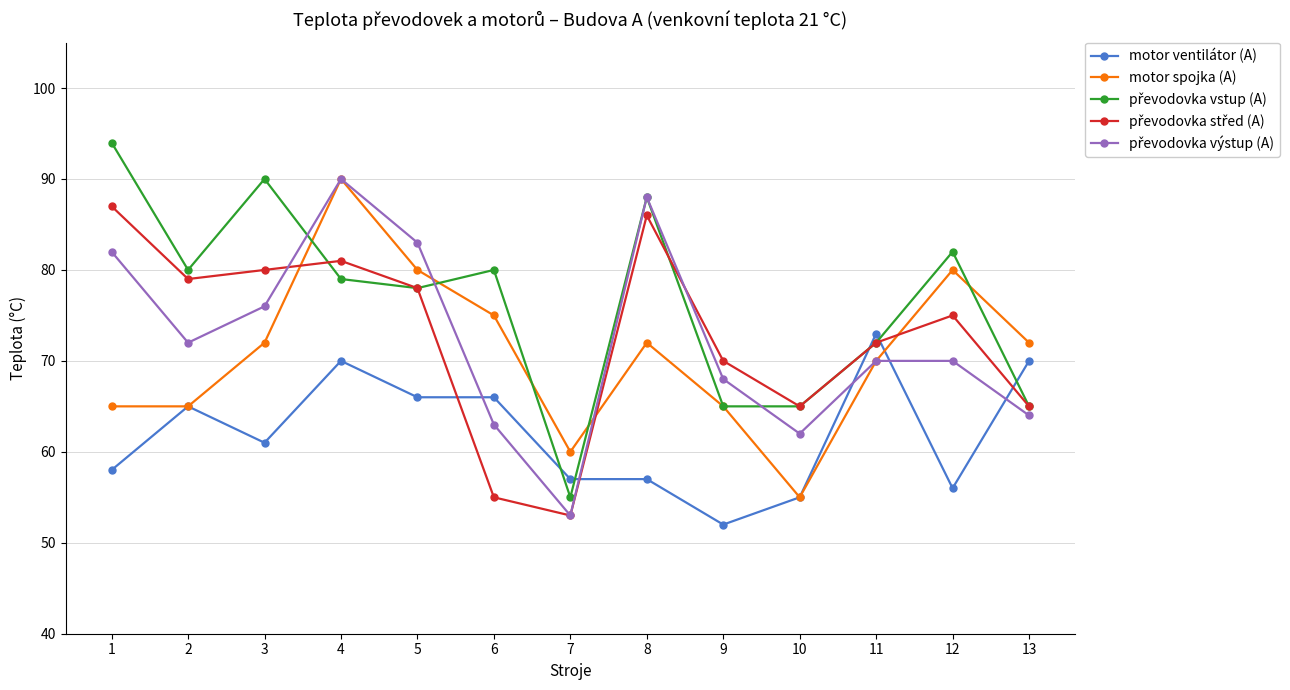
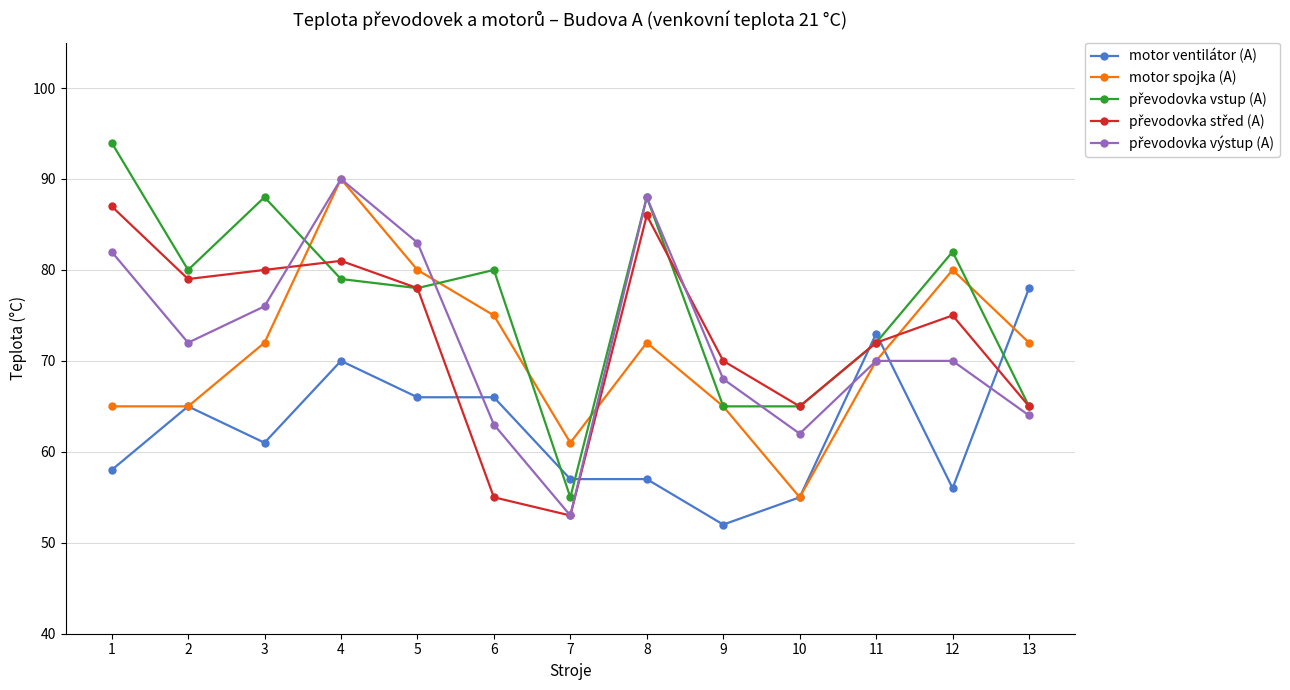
  {
    "motor ventilátor (A)": {
      "1": 58,
      "3": 61,
      "4": 70,
      "5": 66,
      "6": 66,
      "7": 57,
      "8": 57,
      "9": 52,
      "11": 73,
      "12": 56,
-     "13": 70
+     "13": 78
    },
    "motor spojka (A)": {
      "1": 65,
      "3": 72,
      "5": 80,
      "6": 75,
-     "7": 60,
+     "7": 61,
      "8": 72,
      "12": 80,
      "13": 72
    },
    "převodovka vstup (A)": {
      "1": 94,
      "2": 80,
-     "3": 90,
+     "3": 88,
      "4": 79,
      "6": 80,
      "7": 55,
      "12": 82
    },
    "převodovka střed (A)": {
      "1": 87,
      "2": 79,
      "3": 80,
      "4": 81,
      "6": 55,
      "8": 86,
      "9": 70,
      "12": 75
    },
    "převodovka výstup (A)": {
      "1": 82,
      "2": 72,
      "3": 76,
      "5": 83,
      "6": 63,
      "9": 68,
      "10": 62,
      "12": 70,
      "13": 64
    }
  }
